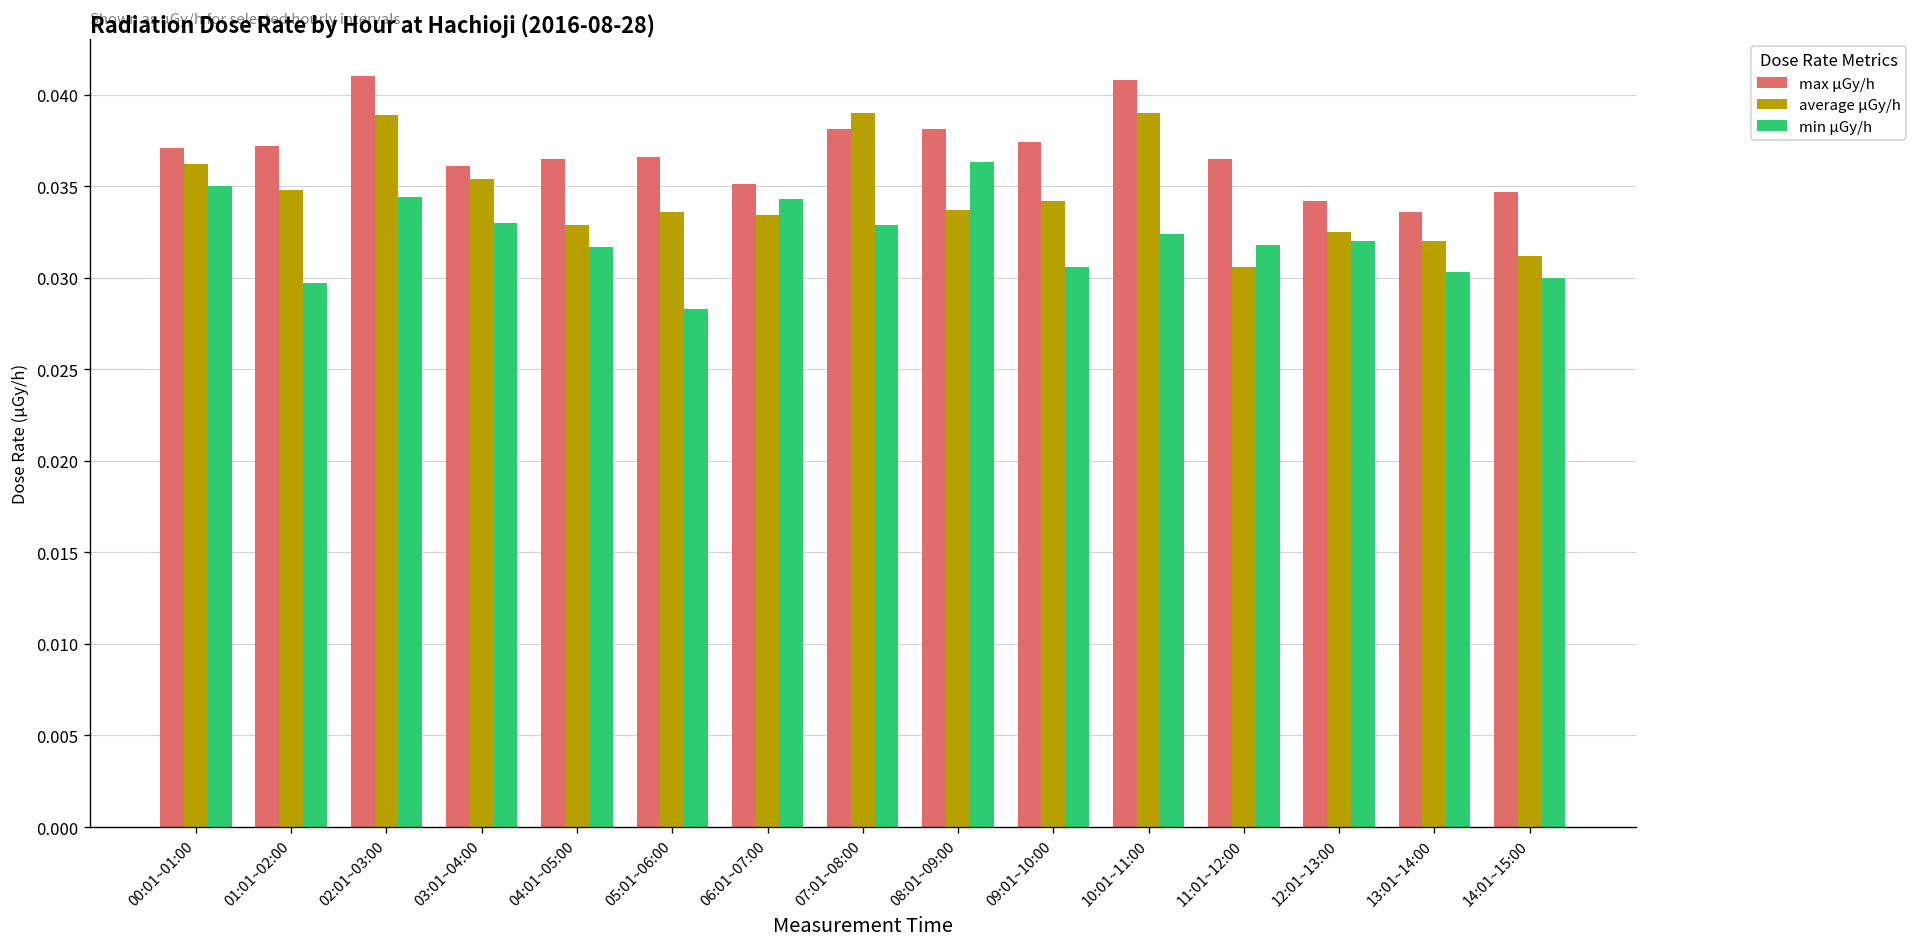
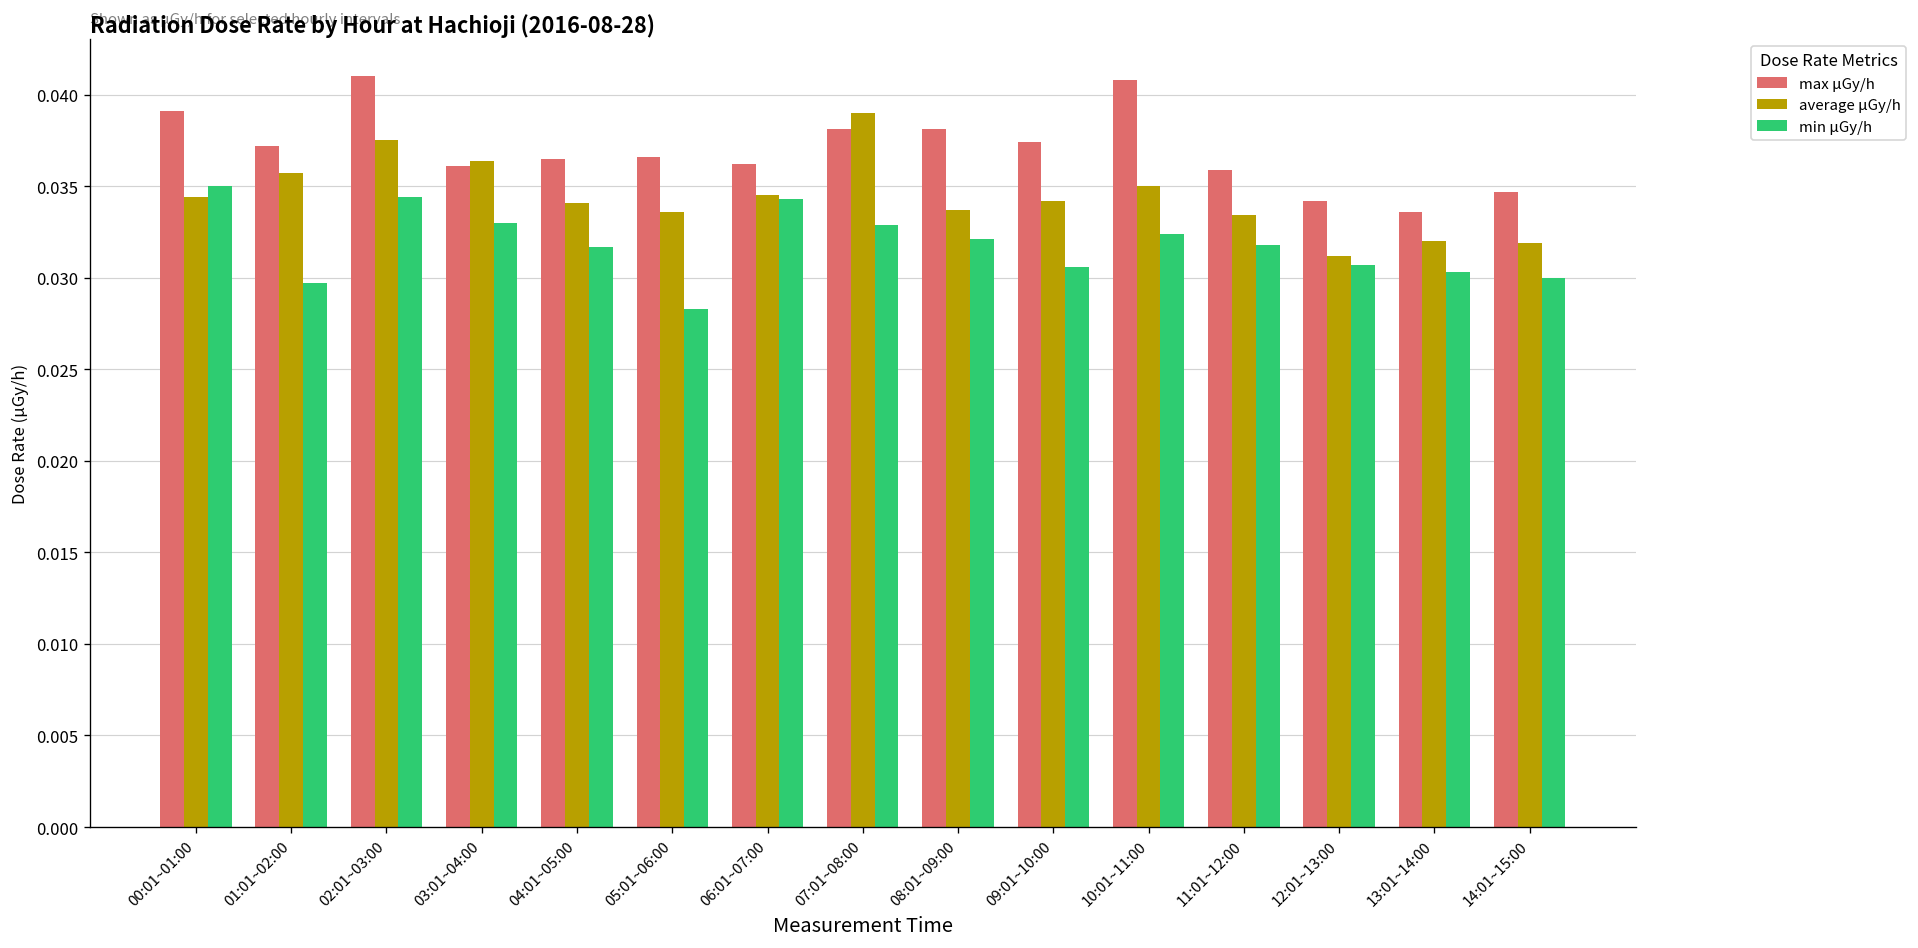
  {
    "max μGy/h": {
-     "00:01~01:00": 0.0371,
+     "00:01~01:00": 0.0391,
      "01:01~02:00": 0.0372,
      "02:01~03:00": 0.0410,
      "03:01~04:00": 0.0361,
      "04:01~05:00": 0.0365,
      "05:01~06:00": 0.0366,
-     "06:01~07:00": 0.0351,
+     "06:01~07:00": 0.0362,
      "07:01~08:00": 0.0381,
      "08:01~09:00": 0.0381,
      "09:01~10:00": 0.0374,
      "10:01~11:00": 0.0408,
-     "11:01~12:00": 0.0365,
+     "11:01~12:00": 0.0359,
      "12:01~13:00": 0.0342,
      "13:01~14:00": 0.0336,
      "14:01~15:00": 0.0347
    },
    "average μGy/h": {
-     "00:01~01:00": 0.0362,
-     "01:01~02:00": 0.0348,
-     "02:01~03:00": 0.0389,
-     "03:01~04:00": 0.0354,
-     "04:01~05:00": 0.0329,
+     "00:01~01:00": 0.0344,
+     "01:01~02:00": 0.0357,
+     "02:01~03:00": 0.0375,
+     "03:01~04:00": 0.0364,
+     "04:01~05:00": 0.0341,
      "05:01~06:00": 0.0336,
-     "06:01~07:00": 0.0334,
+     "06:01~07:00": 0.0345,
      "07:01~08:00": 0.0390,
      "08:01~09:00": 0.0337,
      "09:01~10:00": 0.0342,
-     "10:01~11:00": 0.039,
-     "11:01~12:00": 0.0306,
-     "12:01~13:00": 0.0325,
+     "10:01~11:00": 0.035,
+     "11:01~12:00": 0.0334,
+     "12:01~13:00": 0.0312,
      "13:01~14:00": 0.0320,
-     "14:01~15:00": 0.0312
+     "14:01~15:00": 0.0319
    },
    "min μGy/h": {
      "00:01~01:00": 0.0350,
      "01:01~02:00": 0.0297,
      "02:01~03:00": 0.0344,
      "03:01~04:00": 0.0330,
      "04:01~05:00": 0.0317,
      "05:01~06:00": 0.0283,
      "06:01~07:00": 0.0343,
      "07:01~08:00": 0.0329,
-     "08:01~09:00": 0.0363,
+     "08:01~09:00": 0.0321,
      "09:01~10:00": 0.0306,
      "10:01~11:00": 0.0324,
      "11:01~12:00": 0.0318,
-     "12:01~13:00": 0.0320,
+     "12:01~13:00": 0.0307,
      "13:01~14:00": 0.0303,
      "14:01~15:00": 0.0300
    }
  }
